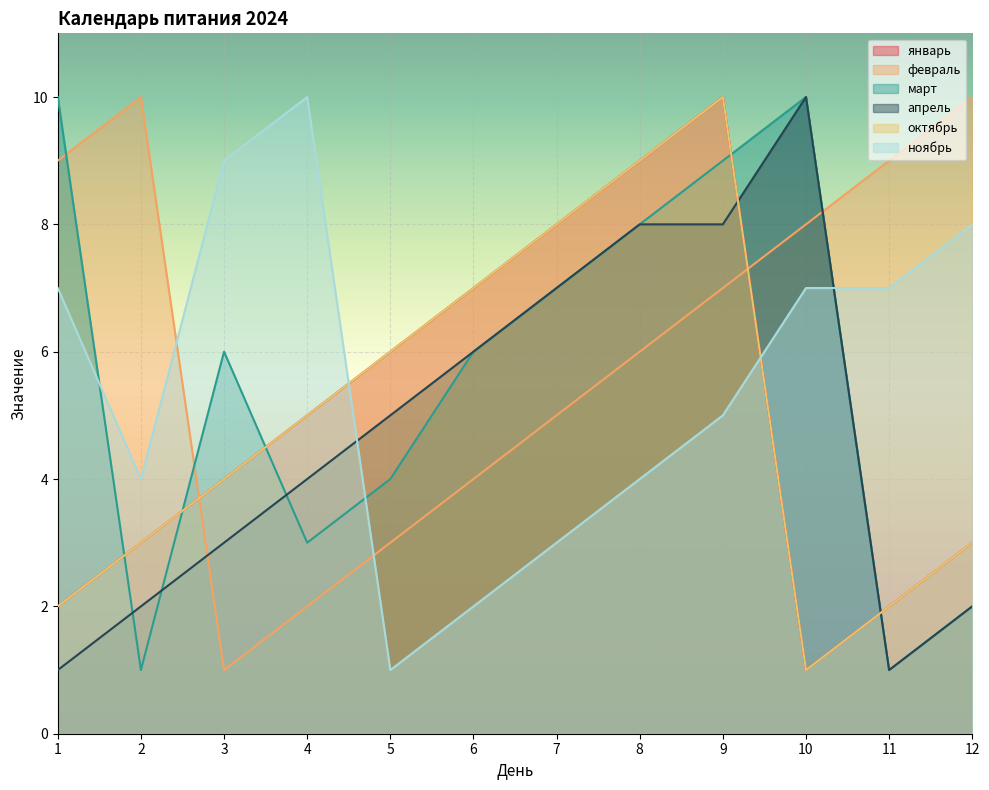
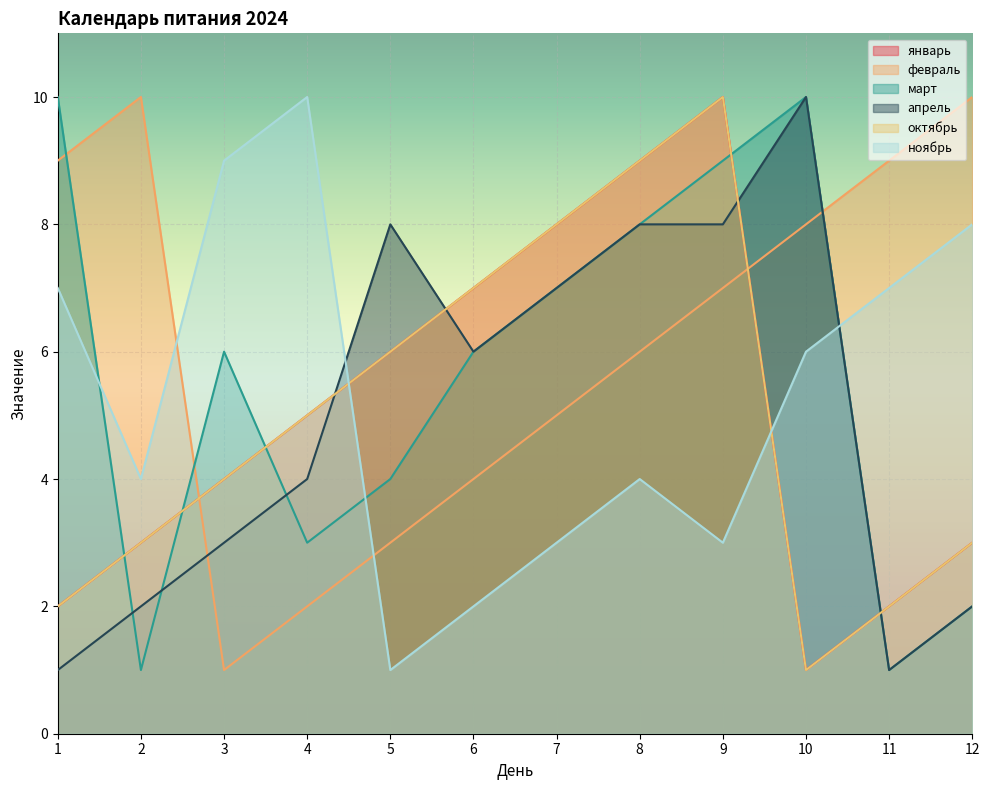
  {
    "март": {
      "1": 10,
      "2": 1,
      "3": 6,
      "4": 3,
      "5": 4,
      "9": 9
    },
    "апрель": {
      "1": 1,
      "2": 2,
      "3": 3,
      "4": 4,
-     "5": 5,
+     "5": 8,
      "9": 8
    },
    "ноябрь": {
      "1": 7,
      "2": 4,
      "3": 9,
      "4": 10,
      "5": 1,
      "6": 2,
      "7": 3,
      "8": 4,
-     "9": 5,
-     "10": 7,
+     "9": 3,
+     "10": 6,
      "11": 7,
      "12": 8
    }
  }
